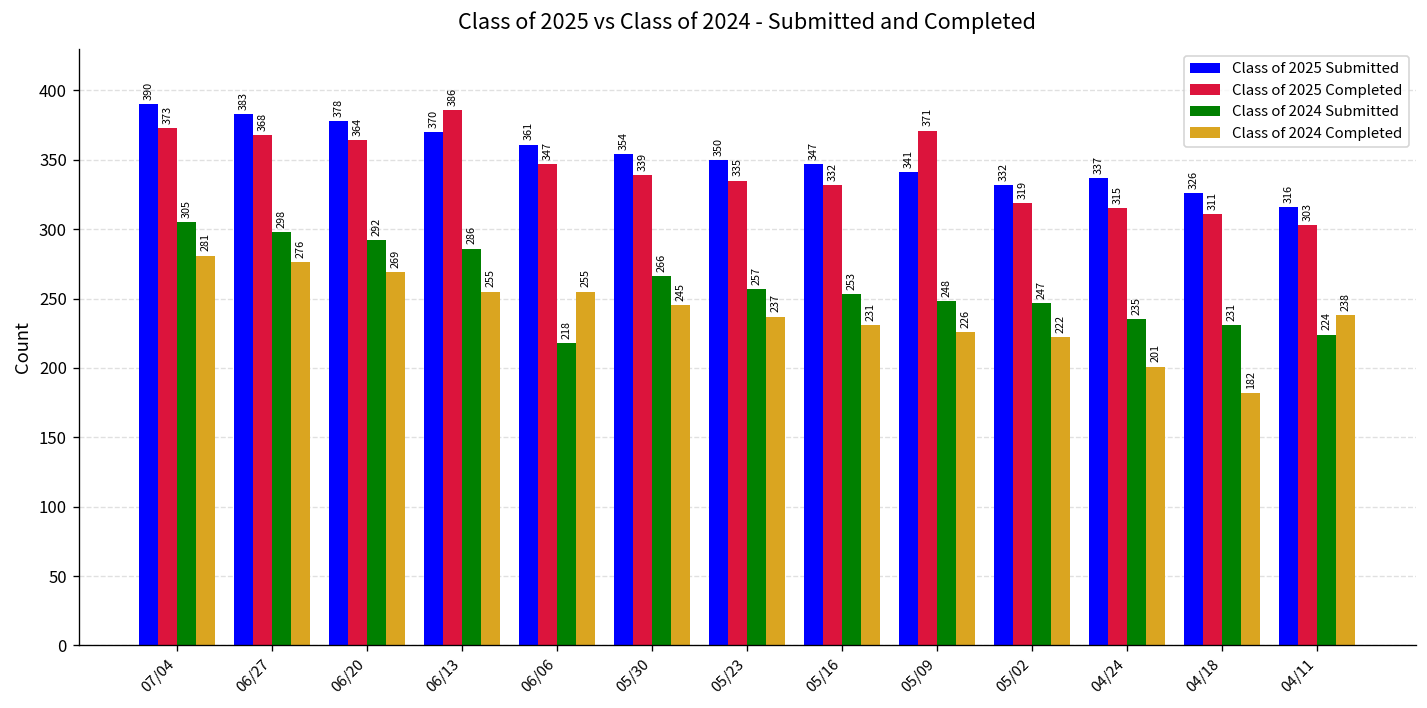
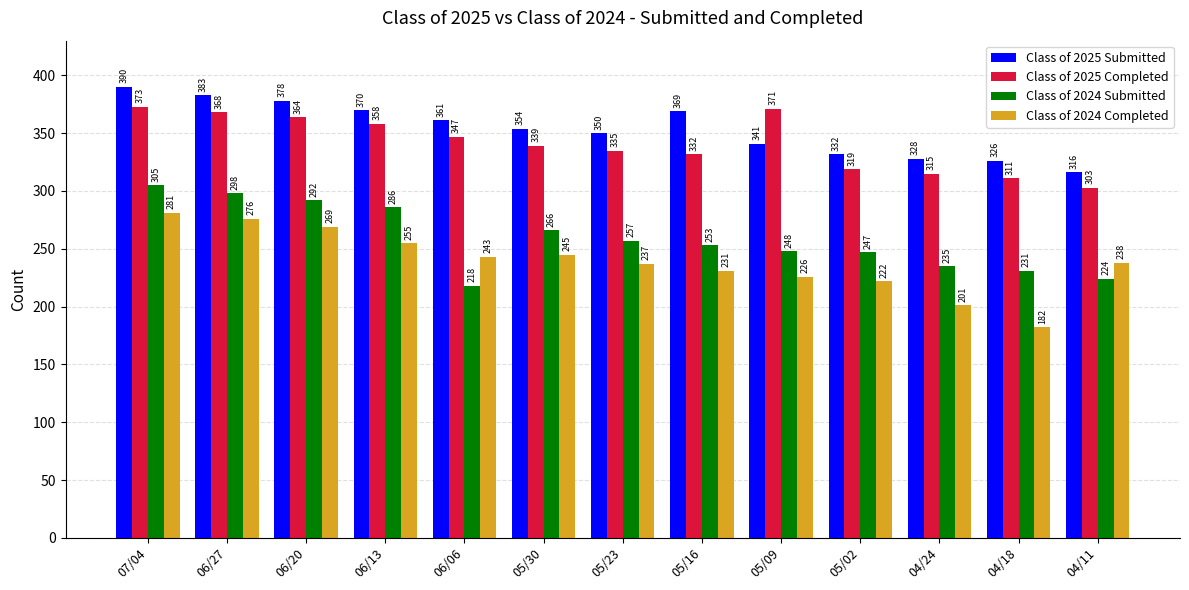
  {
    "Class of 2025 Submitted": {
      "07/04": 390,
      "06/27": 383,
      "06/20": 378,
      "06/13": 370,
      "06/06": 361,
      "05/30": 354,
      "05/23": 350,
-     "05/16": 347,
+     "05/16": 369,
      "05/09": 341,
      "05/02": 332,
-     "04/24": 337,
+     "04/24": 328,
      "04/18": 326,
      "04/11": 316
    },
    "Class of 2025 Completed": {
      "07/04": 373,
      "06/27": 368,
      "06/20": 364,
-     "06/13": 386,
+     "06/13": 358,
      "06/06": 347,
      "05/30": 339,
      "05/23": 335,
      "05/16": 332,
      "05/09": 371,
      "05/02": 319,
      "04/24": 315,
      "04/18": 311,
      "04/11": 303
    },
    "Class of 2024 Submitted": {
      "07/04": 305,
      "06/27": 298,
      "06/20": 292,
      "06/13": 286,
      "06/06": 218,
      "05/30": 266,
      "05/23": 257,
      "05/16": 253,
      "05/09": 248,
      "05/02": 247,
      "04/24": 235,
      "04/18": 231,
      "04/11": 224
    },
    "Class of 2024 Completed": {
      "07/04": 281,
      "06/27": 276,
      "06/20": 269,
      "06/13": 255,
-     "06/06": 255,
+     "06/06": 243,
      "05/30": 245,
      "05/23": 237,
      "05/16": 231,
      "05/09": 226,
      "05/02": 222,
      "04/24": 201,
      "04/18": 182,
      "04/11": 238
    }
  }
